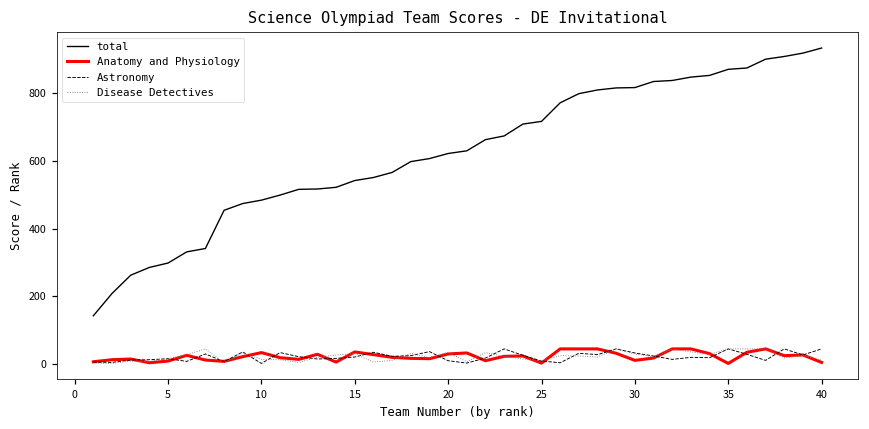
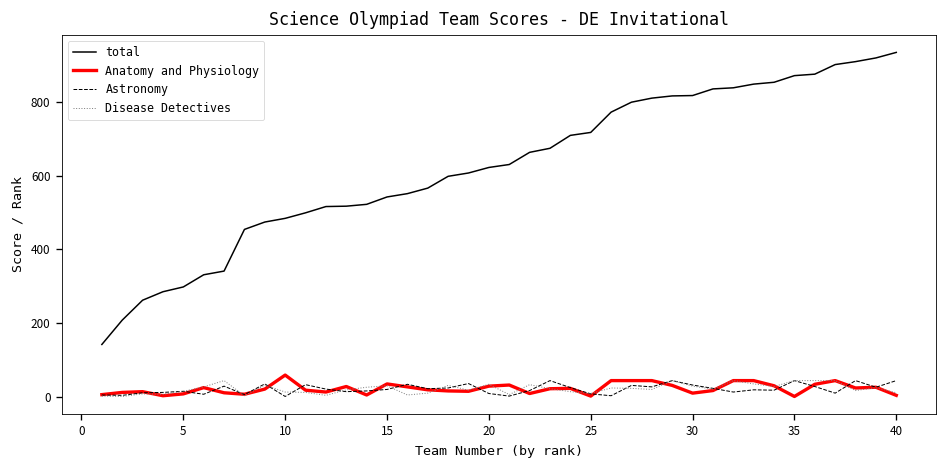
  {
    "Anatomy and Physiology": {
-     "10": 30,
+     "10": 60,
      "30": 10,
      "35": 0
    },
    "Disease Detectives": {
      "10": 10
    }
  }
